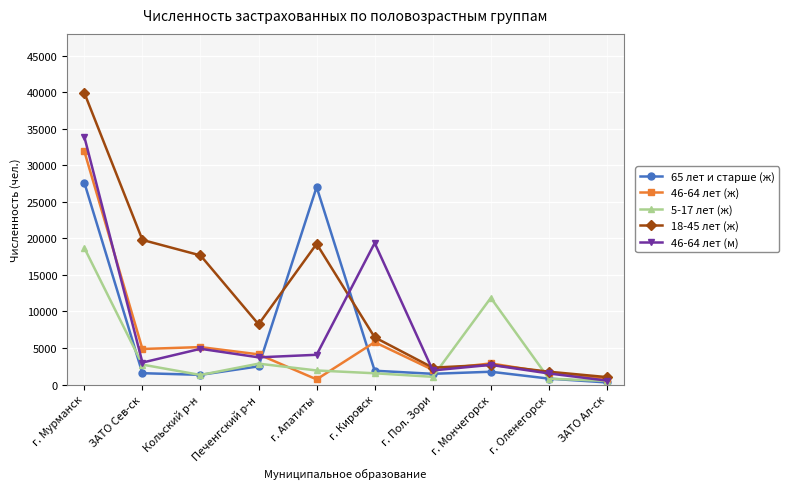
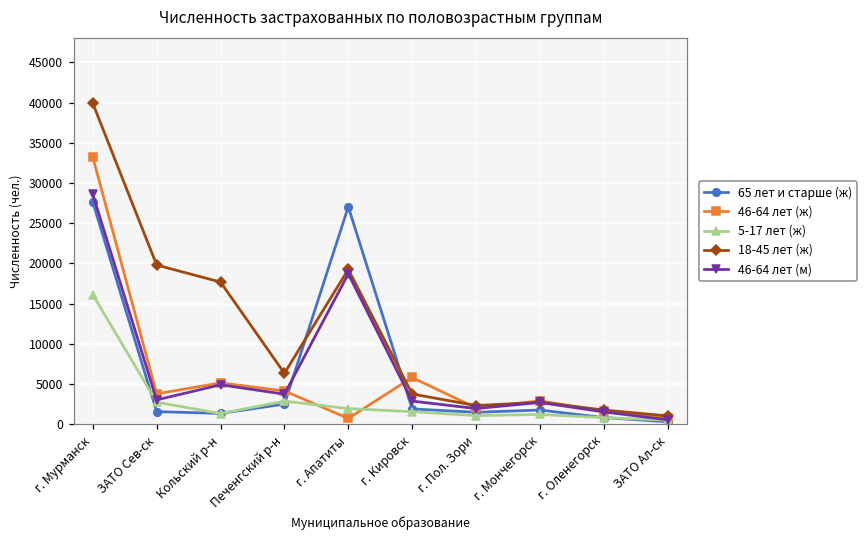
  {
    "65 лет и старше (ж)": {
      "г. Мурманск": 28000,
      "ЗАТО Сев-ск": 2000,
      "Печенгский р-н": 2000,
      "г. Апатиты": 27000,
      "г. Кировск": 2000,
      "г. Пол. Зори": 1000,
      "г. Мончегорск": 2000
    },
    "46-64 лет (ж)": {
-     "г. Мурманск": 32000,
-     "ЗАТО Сев-ск": 5000,
+     "г. Мурманск": 33000,
+     "ЗАТО Сев-ск": 4000,
      "Печенгский р-н": 4000,
      "г. Апатиты": 1000,
      "г. Кировск": 6000
    },
    "5-17 лет (ж)": {
-     "г. Мурманск": 19000,
+     "г. Мурманск": 16000,
      "Печенгский р-н": 3000,
      "г. Апатиты": 2000,
      "г. Кировск": 2000,
      "г. Пол. Зори": 1000,
-     "г. Мончегорск": 12000
+     "г. Мончегорск": 1000
    },
    "18-45 лет (ж)": {
      "г. Мурманск": 40000,
      "ЗАТО Сев-ск": 20000,
      "Кольский р-н": 18000,
-     "Печенгский р-н": 8000,
+     "Печенгский р-н": 6000,
      "г. Апатиты": 19000,
-     "г. Кировск": 6000
+     "г. Кировск": 4000
    },
    "46-64 лет (м)": {
-     "г. Мурманск": 34000,
+     "г. Мурманск": 29000,
      "Печенгский р-н": 4000,
-     "г. Апатиты": 4000,
-     "г. Кировск": 19000
+     "г. Апатиты": 19000,
+     "г. Кировск": 3000
    }
  }
